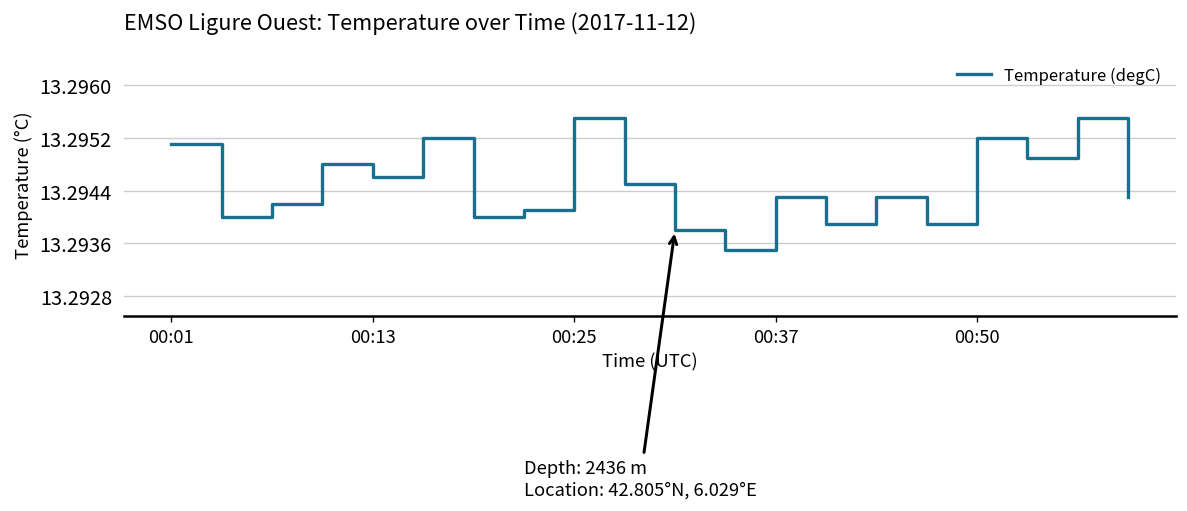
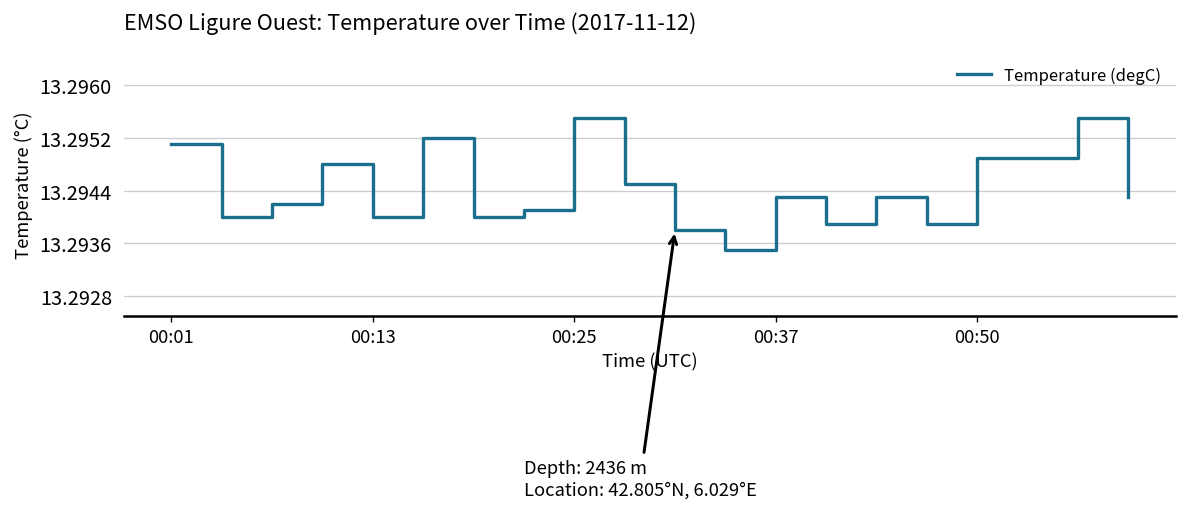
  {
    "00:01": 13.2951,
-   "00:13": 13.2946,
+   "00:13": 13.2940,
    "00:25": 13.2955,
    "00:37": 13.2943,
-   "00:50": 13.2952
+   "00:50": 13.2949
  }
